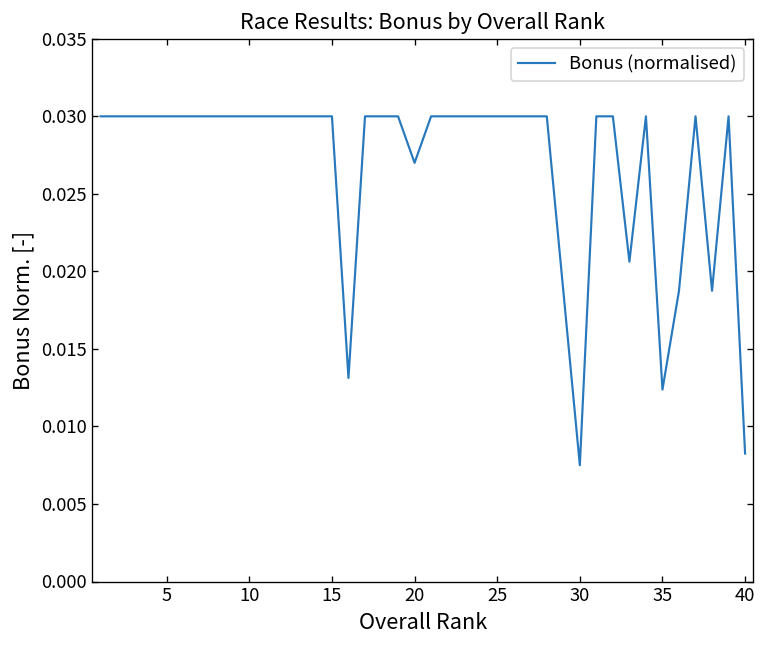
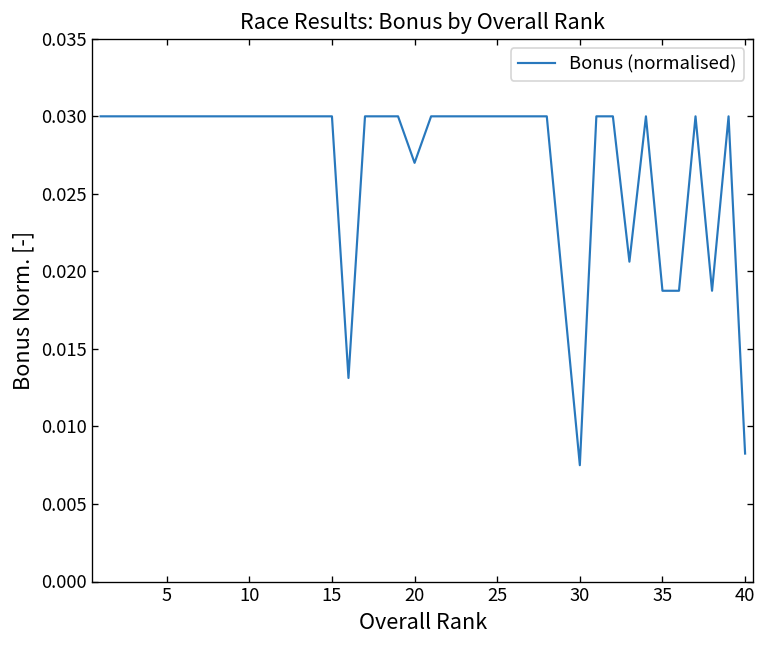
  {
    "5": 0.0300,
    "10": 0.0300,
    "15": 0.0300,
    "20": 0.0270,
    "25": 0.0300,
    "30": 0.0075,
-   "35": 0.0124,
+   "35": 0.0188,
    "40": 0.0083
  }
